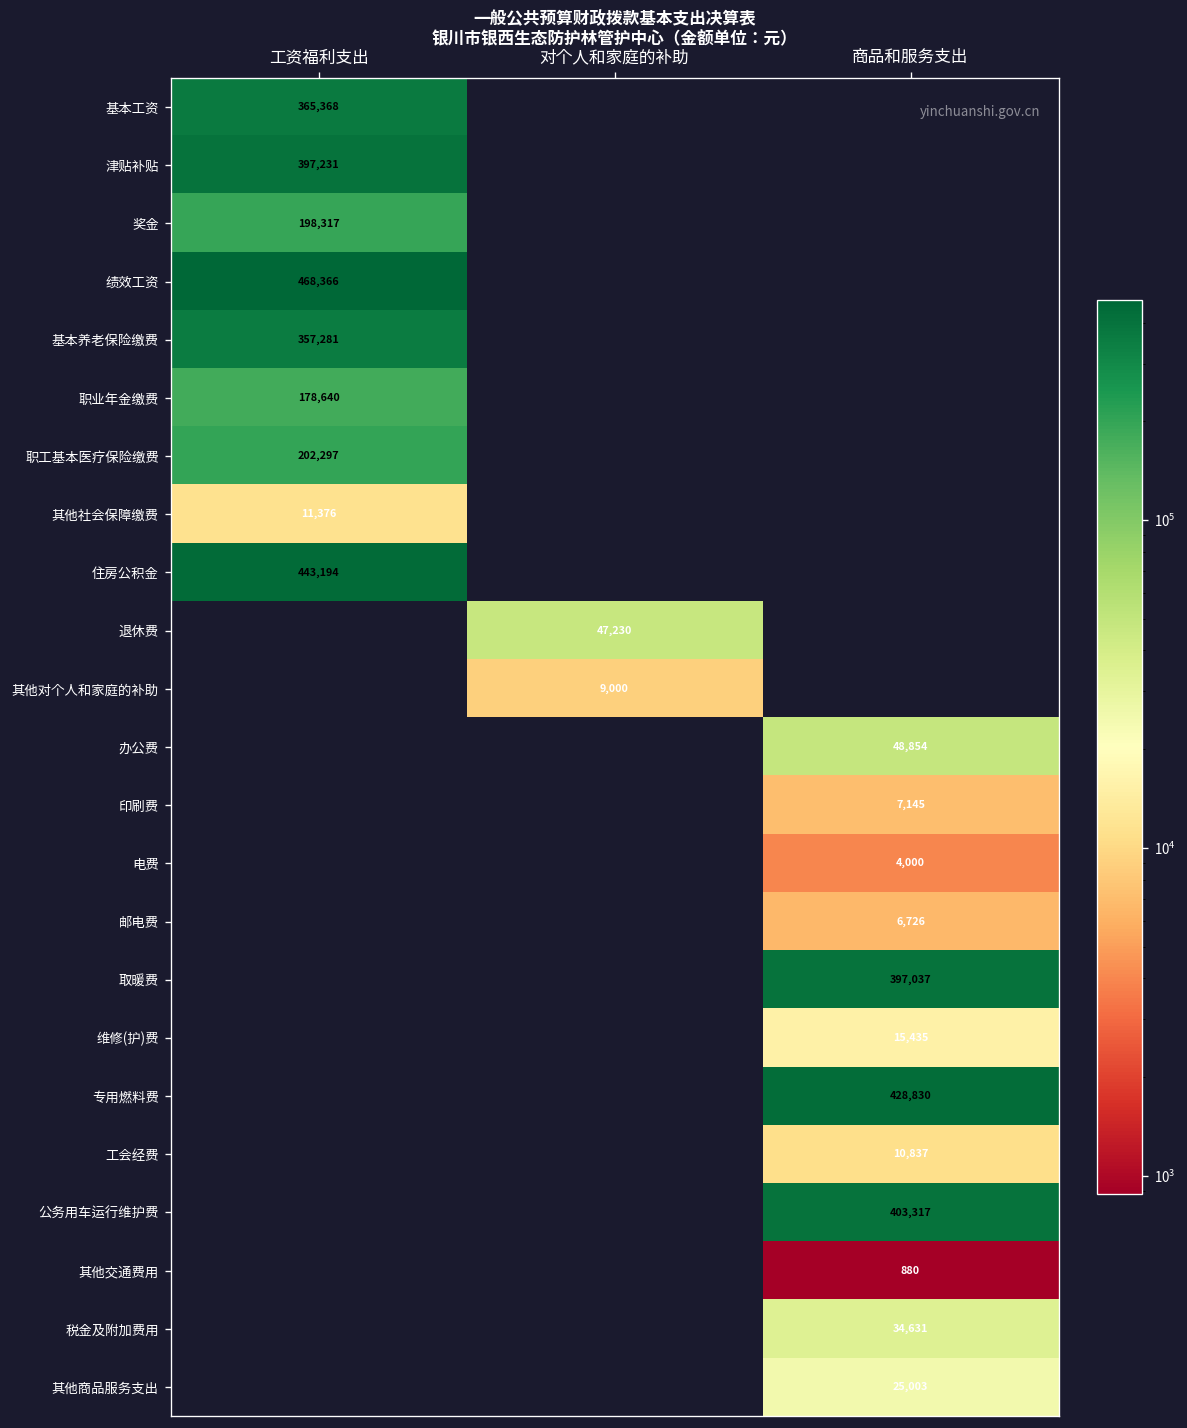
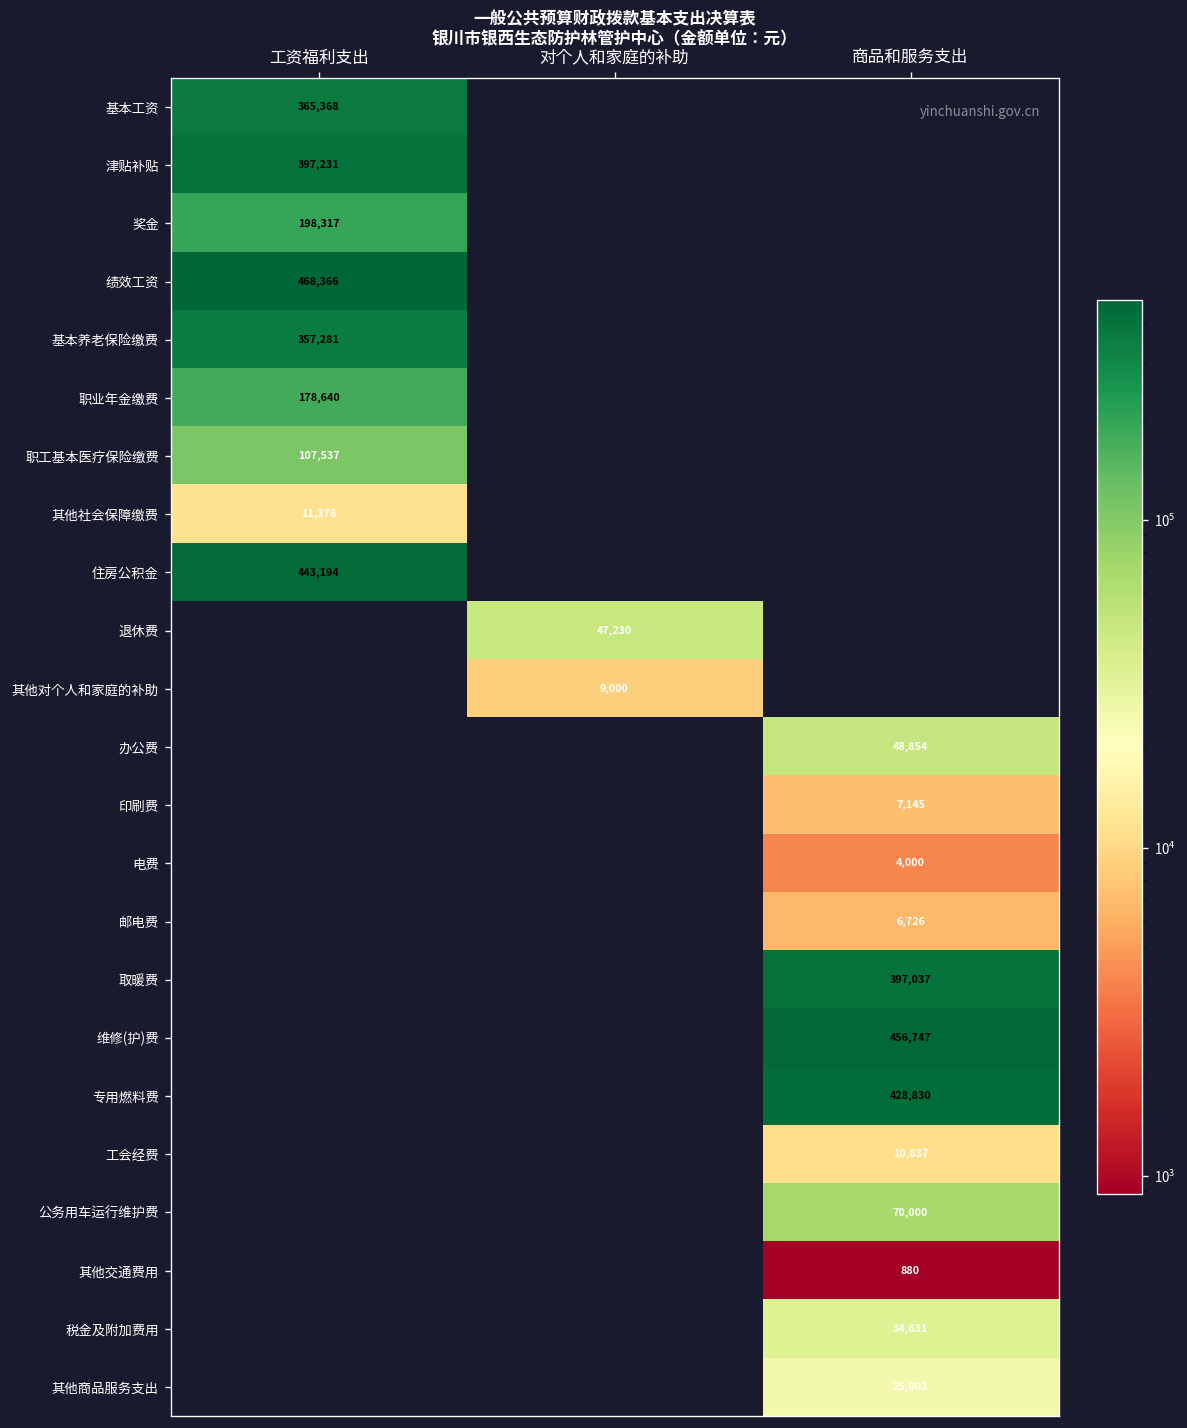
  {
    "基本工资": {
      "工资福利支出": "365,368"
    },
    "津贴补贴": {
      "工资福利支出": "397,231"
    },
    "奖金": {
      "工资福利支出": "198,317"
    },
    "绩效工资": {
      "工资福利支出": "468,366"
    },
    "基本养老保险缴费": {
      "工资福利支出": "357,281"
    },
    "职业年金缴费": {
      "工资福利支出": "178,640"
    },
    "职工基本医疗保险缴费": {
-     "工资福利支出": "202,297"
+     "工资福利支出": "107,537"
    },
    "其他社会保障缴费": {
      "工资福利支出": "11,376"
    },
    "住房公积金": {
      "工资福利支出": "443,194"
    },
    "退休费": {
      "对个人和家庭的补助": "47,230"
    },
    "其他对个人和家庭的补助": {
      "对个人和家庭的补助": "9,000"
    },
    "办公费": {
      "商品和服务支出": "48,854"
    },
    "印刷费": {
      "商品和服务支出": "7,145"
    },
    "电费": {
      "商品和服务支出": "4,000"
    },
    "邮电费": {
      "商品和服务支出": "6,726"
    },
    "取暖费": {
      "商品和服务支出": "397,037"
    },
    "维修(护)费": {
-     "商品和服务支出": "15,435"
+     "商品和服务支出": "456,747"
    },
    "专用燃料费": {
      "商品和服务支出": "428,830"
    },
    "工会经费": {
      "商品和服务支出": "10,837"
    },
    "公务用车运行维护费": {
-     "商品和服务支出": "403,317"
+     "商品和服务支出": "70,000"
    },
    "其他交通费用": {
      "商品和服务支出": "880"
    },
    "税金及附加费用": {
      "商品和服务支出": "34,631"
    },
    "其他商品服务支出": {
      "商品和服务支出": "25,003"
    }
  }
